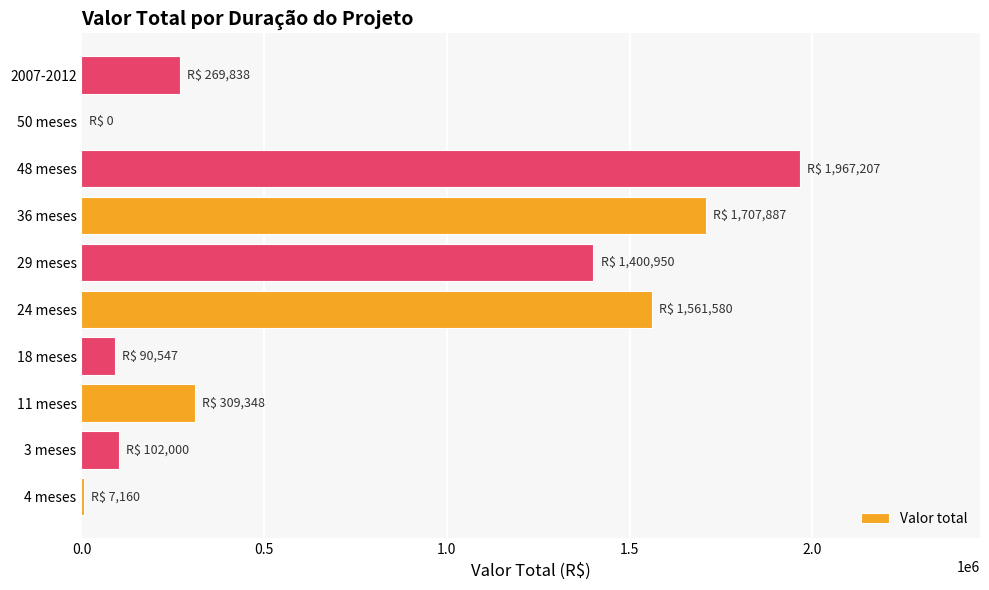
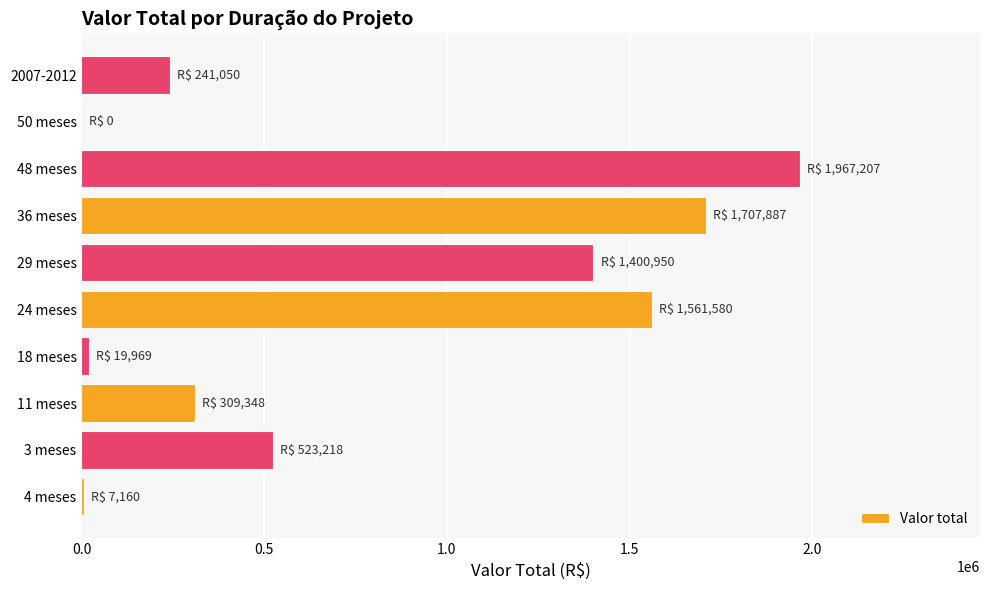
  {
-   "2007-2012": "269,838",
+   "2007-2012": "241,050",
    "50 meses": "0",
    "48 meses": "1,967,207",
    "36 meses": "1,707,887",
    "29 meses": "1,400,950",
    "24 meses": "1,561,580",
-   "18 meses": "90,547",
+   "18 meses": "19,969",
    "11 meses": "309,348",
-   "3 meses": "102,000",
+   "3 meses": "523,218",
    "4 meses": "7,160"
  }
